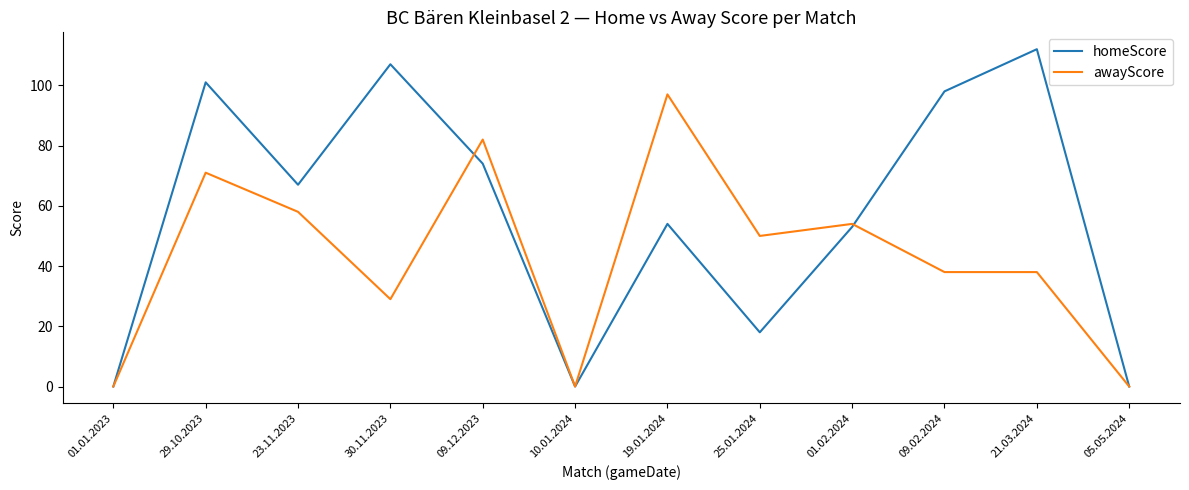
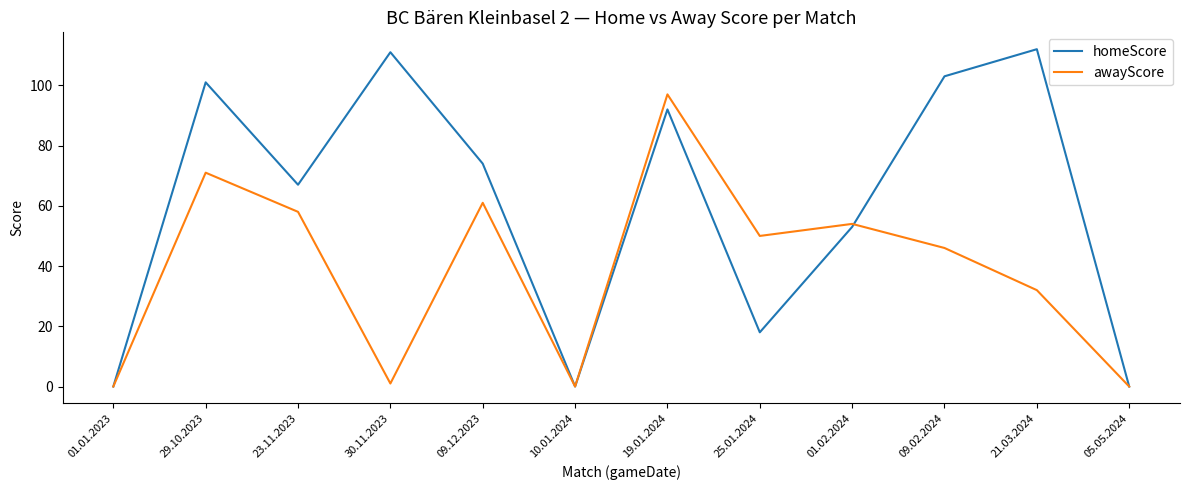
  {
    "homeScore": {
      "29.10.2023": 101,
      "23.11.2023": 67,
-     "30.11.2023": 107,
+     "30.11.2023": 111,
      "09.12.2023": 74,
-     "19.01.2024": 54,
+     "19.01.2024": 92,
      "25.01.2024": 18,
      "01.02.2024": 53,
-     "09.02.2024": 98,
+     "09.02.2024": 103,
      "21.03.2024": 112
    },
    "awayScore": {
      "29.10.2023": 71,
      "23.11.2023": 58,
-     "30.11.2023": 29,
-     "09.12.2023": 82,
+     "30.11.2023": 1,
+     "09.12.2023": 61,
      "19.01.2024": 97,
      "25.01.2024": 50,
      "01.02.2024": 54,
-     "09.02.2024": 38,
-     "21.03.2024": 38
+     "09.02.2024": 46,
+     "21.03.2024": 32
    }
  }
